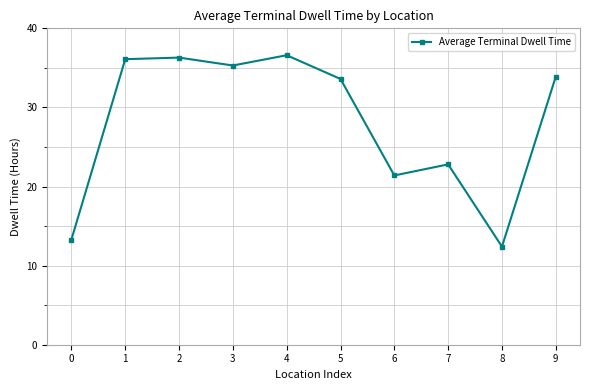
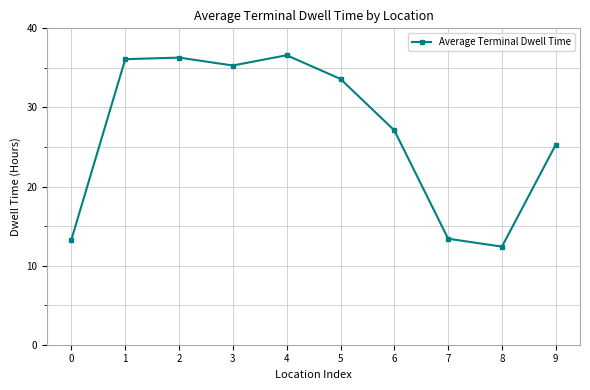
  {
    "0": 13,
    "1": 36,
    "2": 36,
    "3": 35,
    "4": 37,
    "5": 34,
-   "6": 21,
-   "7": 23,
+   "6": 27,
+   "7": 13,
    "8": 12,
-   "9": 34
+   "9": 25
  }
